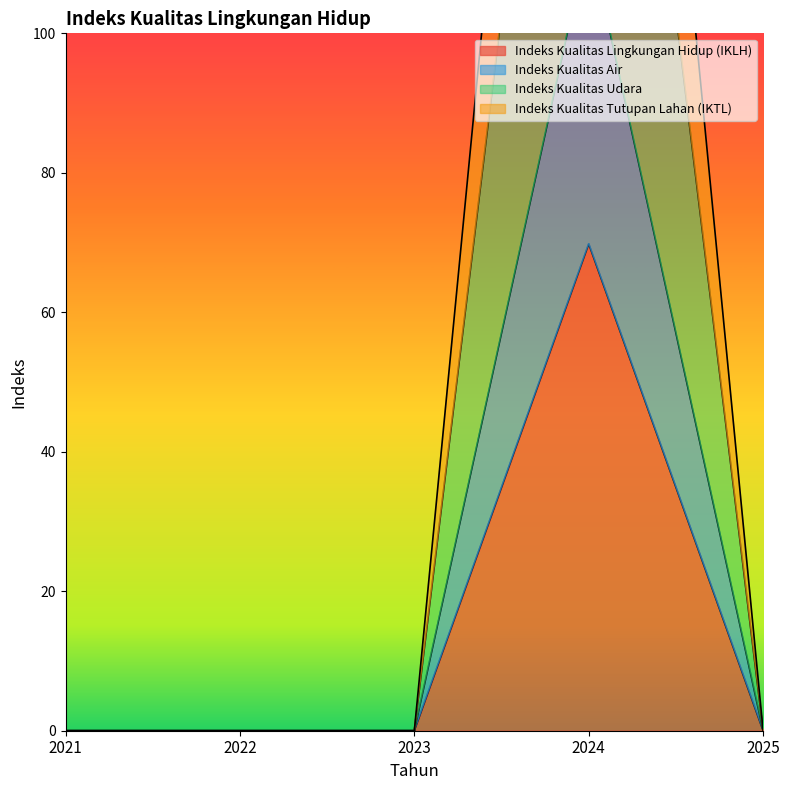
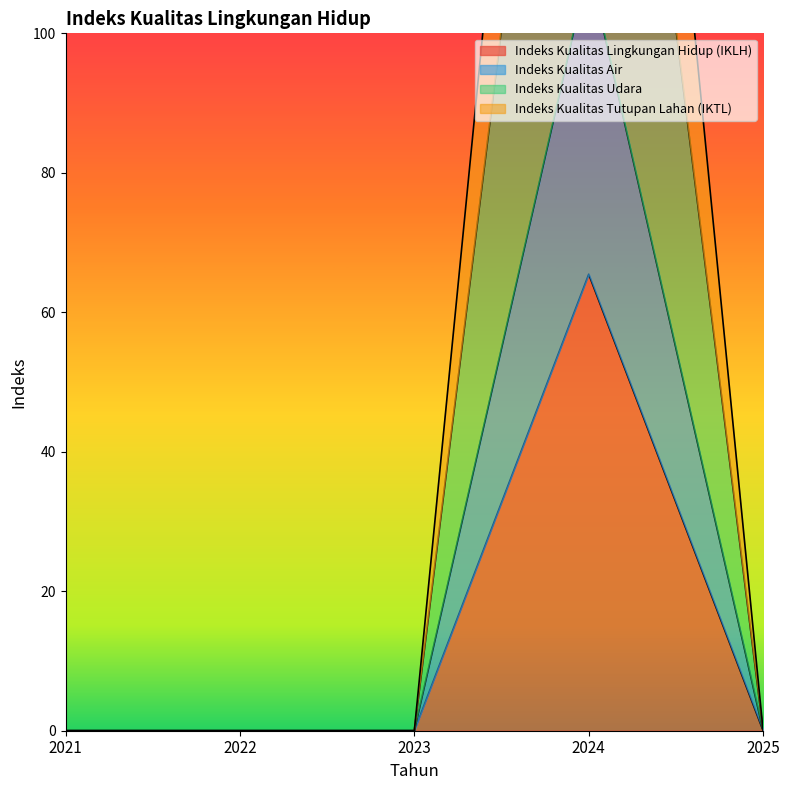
  {
    "Indeks Kualitas Lingkungan Hidup (IKLH)": {
-     "2024": 70
+     "2024": 65
    }
  }
